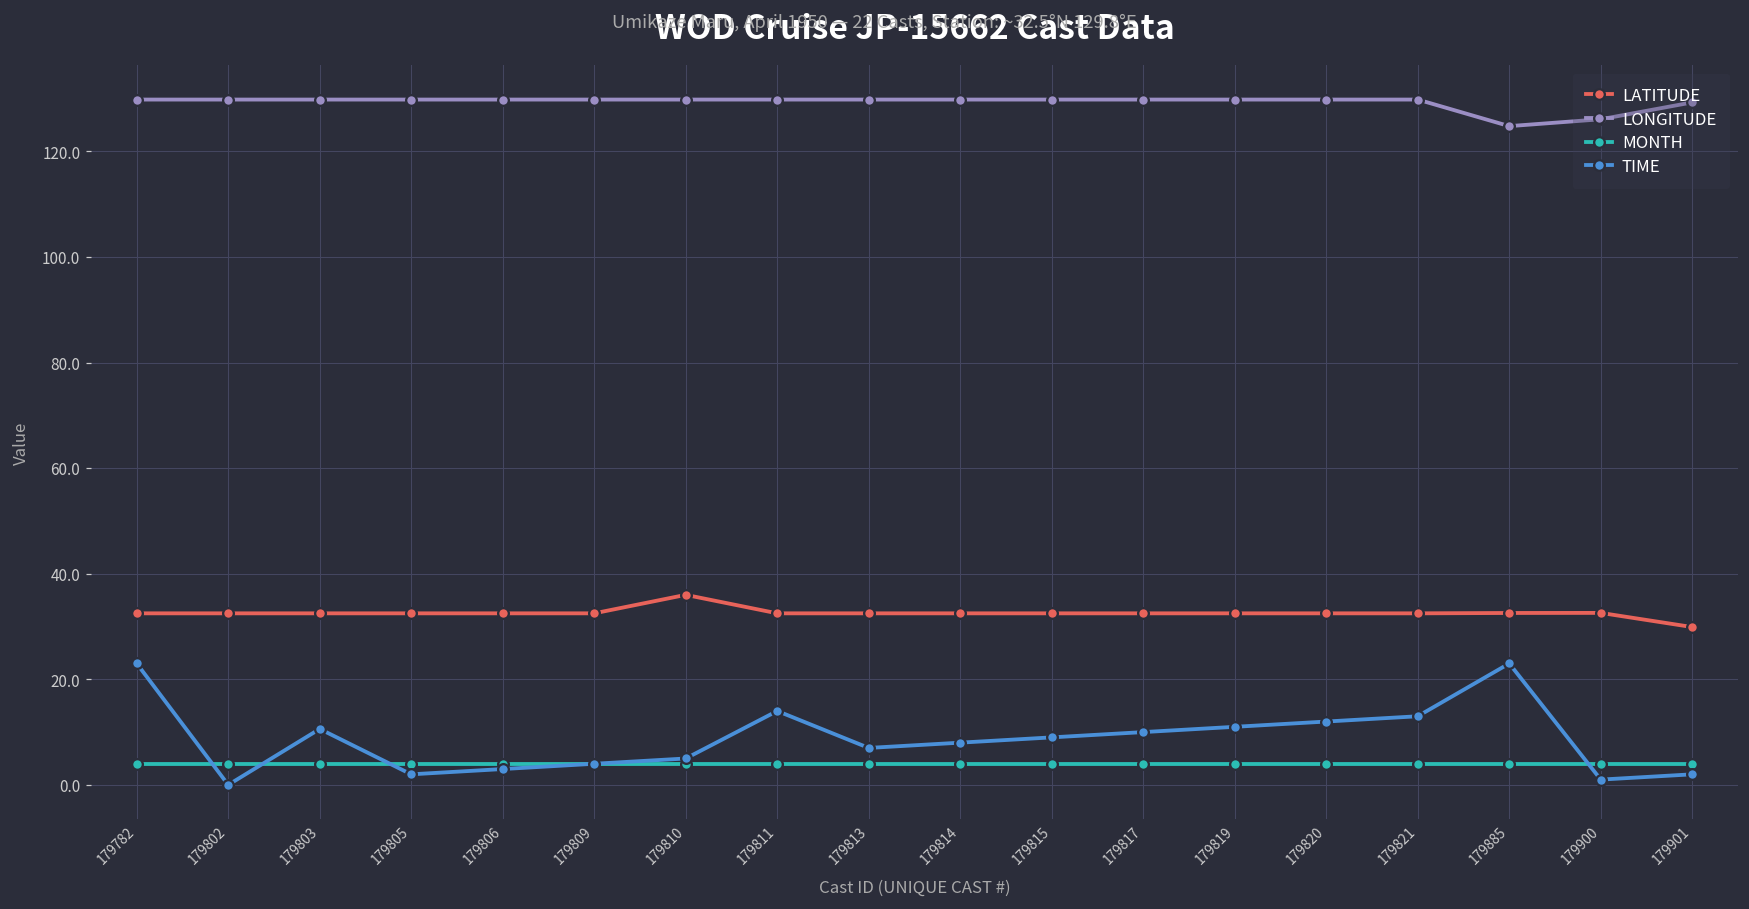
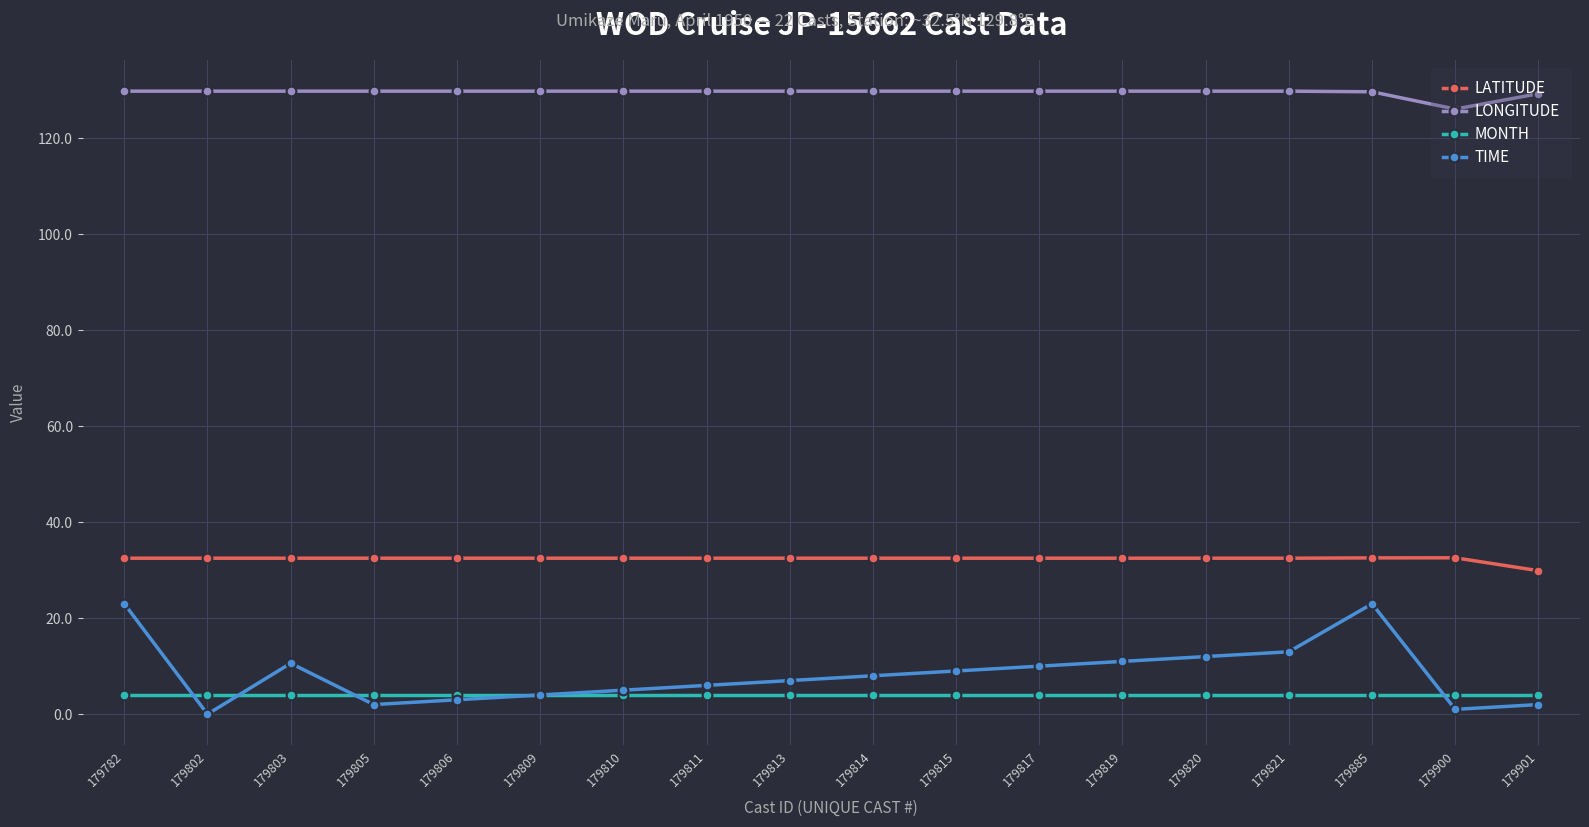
  {
    "LATITUDE": {
      "179782": 33,
      "179802": 33,
      "179803": 33,
      "179805": 33,
      "179806": 33,
      "179809": 33,
-     "179810": 36,
+     "179810": 33,
      "179811": 33,
      "179813": 33,
      "179814": 33,
      "179815": 33,
      "179817": 33,
      "179819": 33,
      "179820": 33,
      "179821": 33,
      "179885": 33,
      "179900": 33,
      "179901": 30
    },
    "LONGITUDE": {
      "179782": 130,
      "179802": 130,
      "179803": 130,
      "179805": 130,
      "179806": 130,
      "179809": 130,
      "179810": 130,
      "179811": 130,
      "179813": 130,
      "179814": 130,
      "179815": 130,
      "179817": 130,
      "179819": 130,
      "179820": 130,
      "179821": 130,
-     "179885": 125
+     "179885": 130
    },
    "MONTH": {
      "179782": 4,
      "179802": 4,
      "179803": 4,
      "179805": 4,
      "179806": 4,
      "179810": 4,
      "179811": 4,
      "179813": 4,
      "179814": 4,
      "179815": 4,
      "179817": 4,
      "179819": 4,
      "179820": 4,
      "179821": 4,
      "179885": 4,
      "179900": 4,
      "179901": 4
    },
    "TIME": {
      "179782": 23,
      "179802": 0,
      "179803": 11,
      "179805": 2,
      "179806": 3,
      "179810": 5,
-     "179811": 14,
+     "179811": 6,
      "179813": 7,
      "179814": 8,
      "179815": 9,
      "179817": 10,
      "179819": 11,
      "179820": 12,
      "179821": 13,
      "179885": 23,
      "179900": 1,
      "179901": 2
    }
  }
